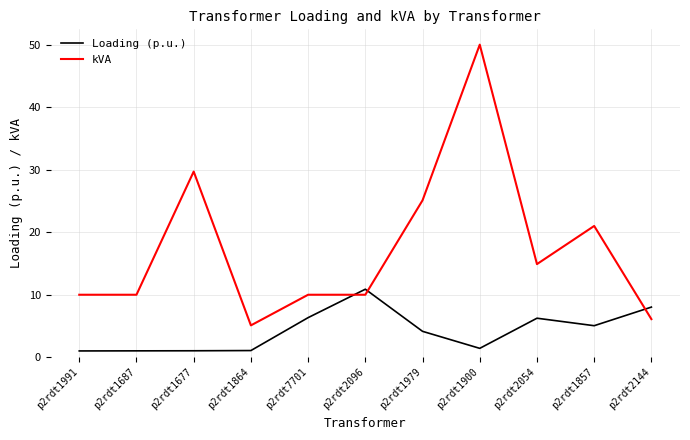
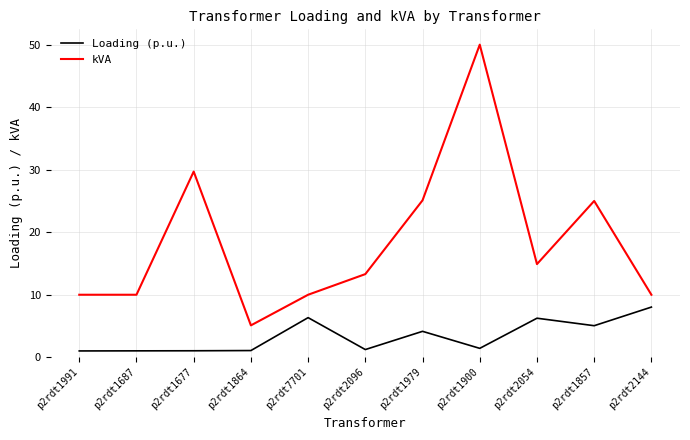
  {
    "Loading (p.u.)": {
      "p2rdt1991": 1,
      "p2rdt1687": 1,
      "p2rdt1677": 1,
      "p2rdt1864": 1,
      "p2rdt7701": 6,
-     "p2rdt2096": 11,
+     "p2rdt2096": 1,
      "p2rdt1979": 4,
      "p2rdt1900": 1,
      "p2rdt2054": 6,
      "p2rdt1857": 5,
      "p2rdt2144": 8
    },
    "kVA": {
      "p2rdt1991": 10,
      "p2rdt1687": 10,
      "p2rdt1677": 30,
      "p2rdt1864": 5,
      "p2rdt7701": 10,
-     "p2rdt2096": 10,
+     "p2rdt2096": 13,
      "p2rdt1979": 25,
      "p2rdt1900": 50,
      "p2rdt2054": 15,
-     "p2rdt1857": 21,
-     "p2rdt2144": 6
+     "p2rdt1857": 25,
+     "p2rdt2144": 10
    }
  }
